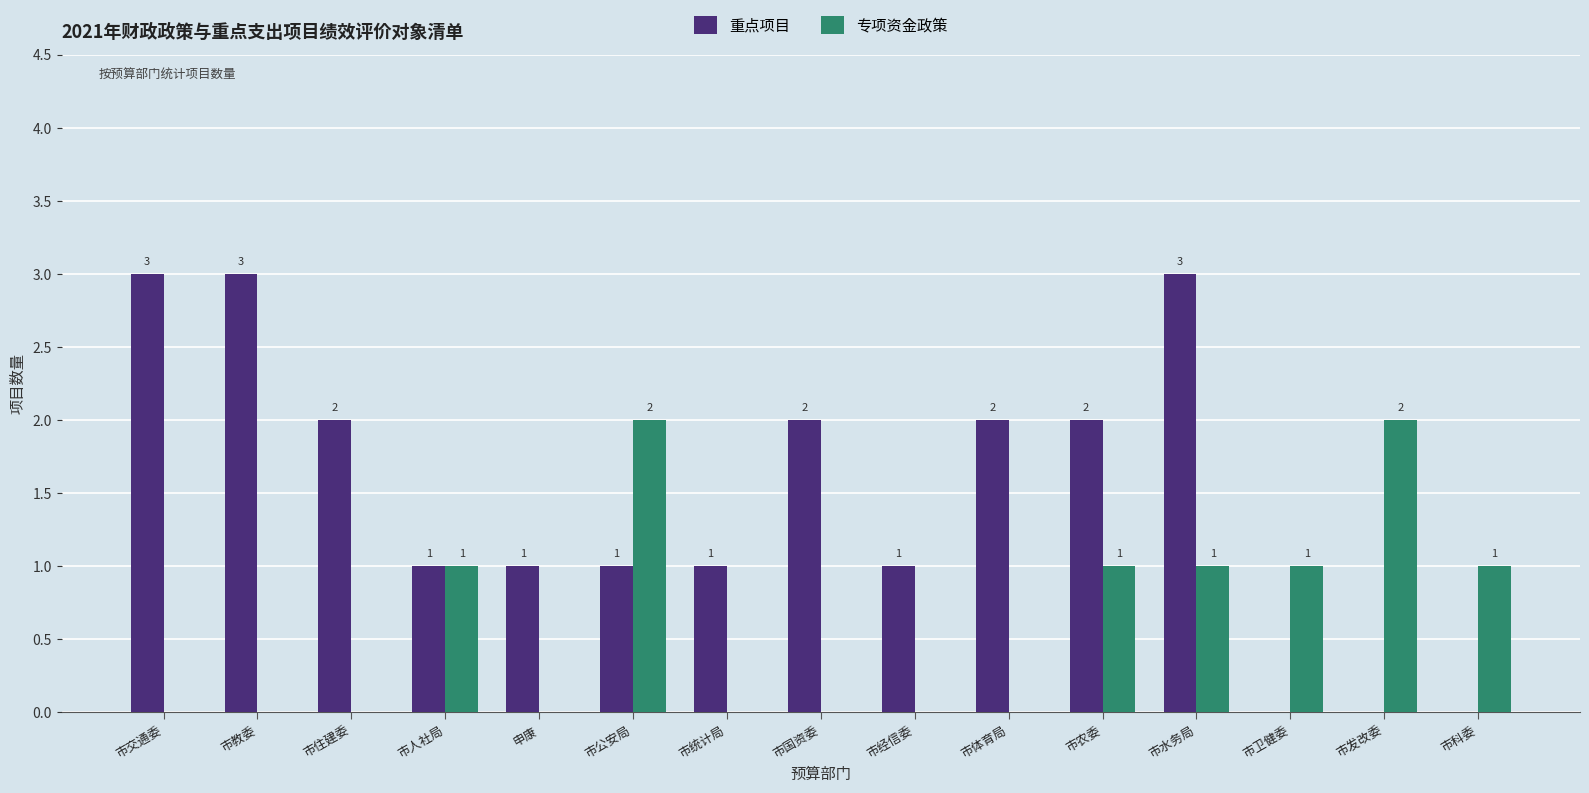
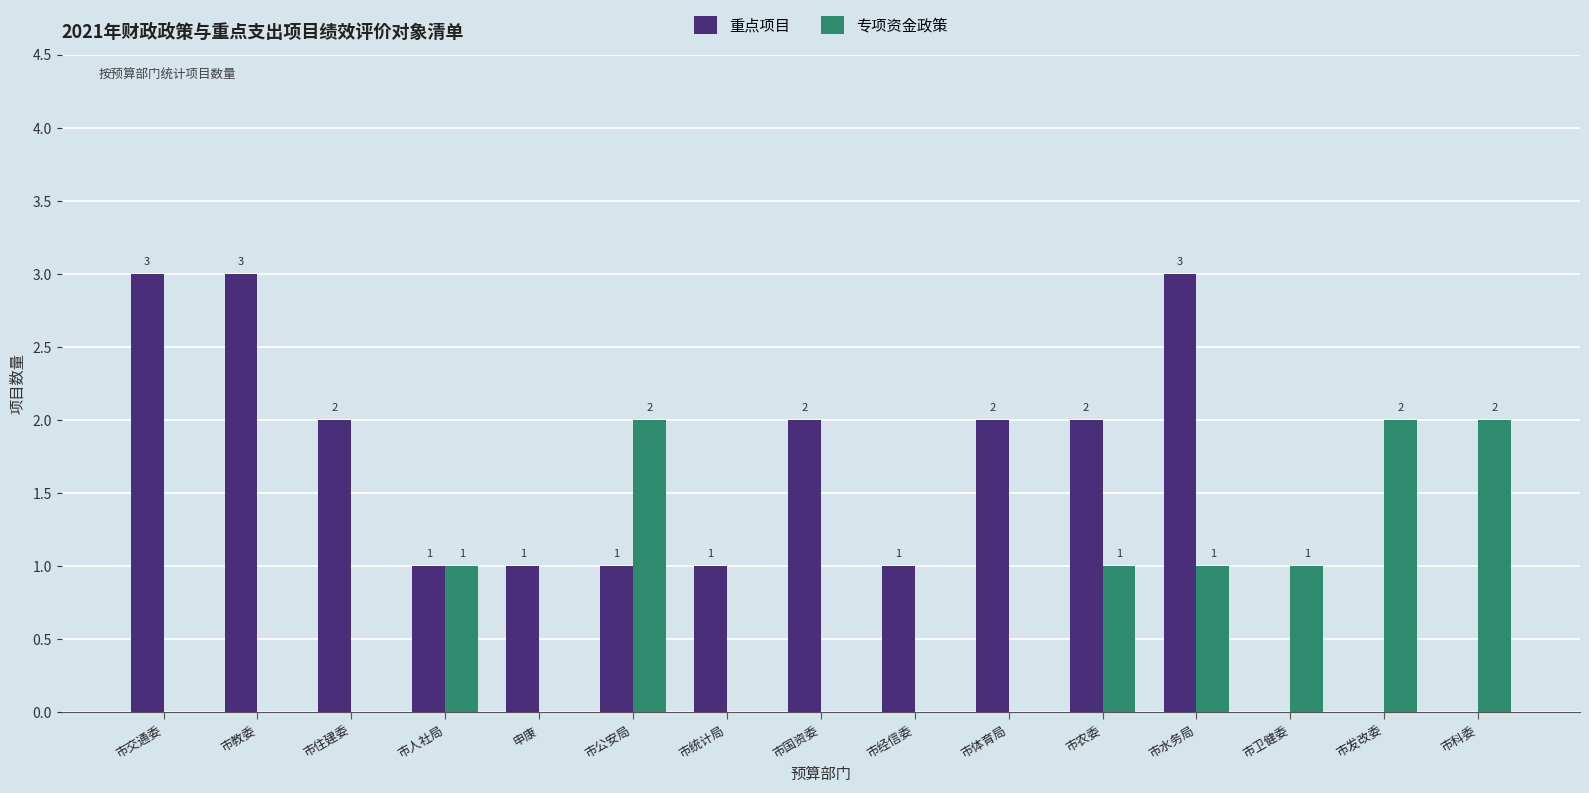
  {
    "重点项目": {
      "市交通委": 3,
      "市教委": 3,
      "市住建委": 2,
      "市人社局": 1,
      "申康": 1,
      "市公安局": 1,
      "市统计局": 1,
      "市国资委": 2,
      "市经信委": 1,
      "市体育局": 2,
      "市农委": 2,
      "市水务局": 3
    },
    "专项资金政策": {
      "市人社局": 1,
      "市公安局": 2,
      "市农委": 1,
      "市水务局": 1,
      "市卫健委": 1,
      "市发改委": 2,
-     "市科委": 1
+     "市科委": 2
    }
  }
